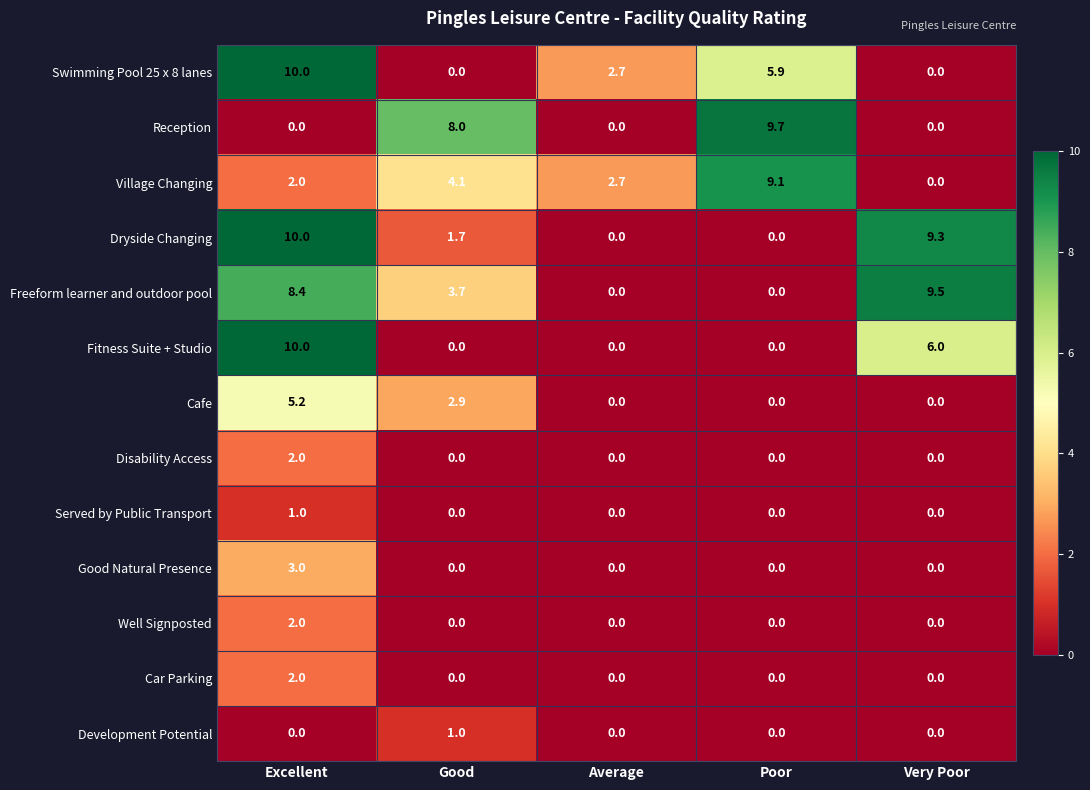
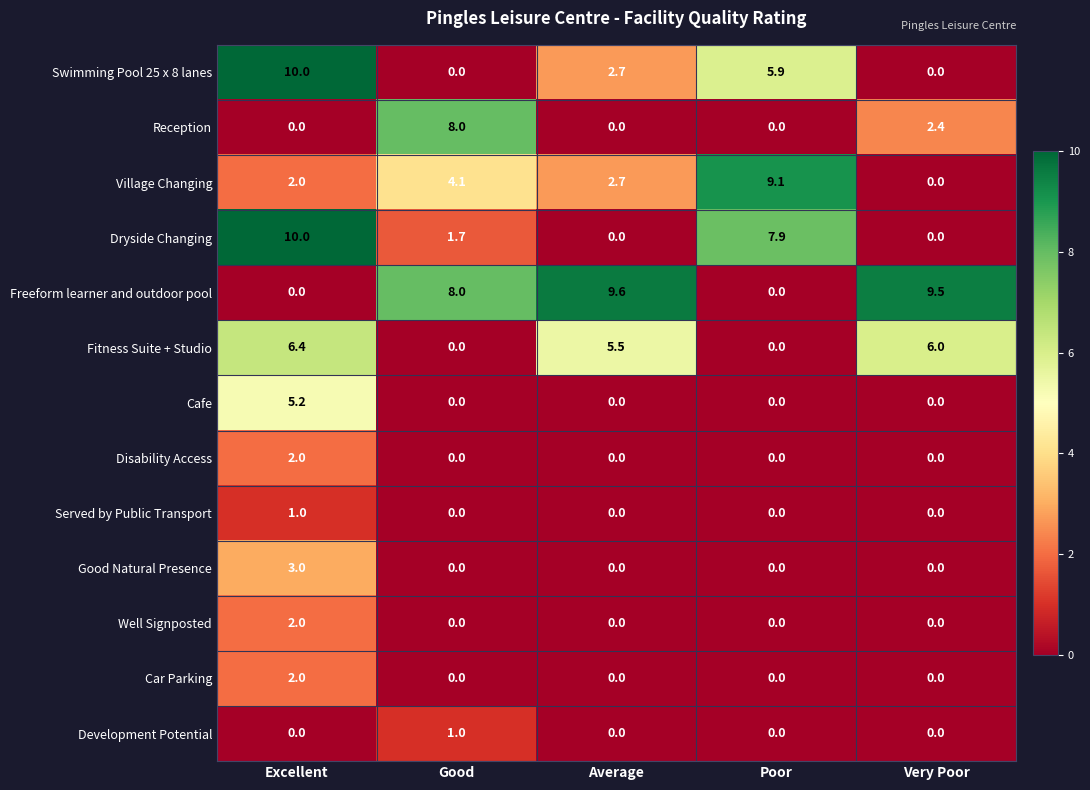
  {
    "Swimming Pool 25 x 8 lanes": {
      "Excellent": 10.0,
      "Good": 0.0,
      "Average": 2.7,
      "Poor": 5.9,
      "Very Poor": 0.0
    },
    "Reception": {
      "Excellent": 0.0,
      "Good": 8.0,
      "Average": 0.0,
-     "Poor": 9.7,
-     "Very Poor": 0.0
+     "Poor": 0.0,
+     "Very Poor": 2.4
    },
    "Village Changing": {
      "Excellent": 2.0,
      "Good": 4.1,
      "Average": 2.7,
      "Poor": 9.1,
      "Very Poor": 0.0
    },
    "Dryside Changing": {
      "Excellent": 10.0,
      "Good": 1.7,
      "Average": 0.0,
-     "Poor": 0.0,
-     "Very Poor": 9.3
+     "Poor": 7.9,
+     "Very Poor": 0.0
    },
    "Freeform learner and outdoor pool": {
-     "Excellent": 8.4,
-     "Good": 3.7,
-     "Average": 0.0,
+     "Excellent": 0.0,
+     "Good": 8.0,
+     "Average": 9.6,
      "Poor": 0.0,
      "Very Poor": 9.5
    },
    "Fitness Suite + Studio": {
-     "Excellent": 10.0,
+     "Excellent": 6.4,
      "Good": 0.0,
-     "Average": 0.0,
+     "Average": 5.5,
      "Poor": 0.0,
      "Very Poor": 6.0
    },
    "Cafe": {
      "Excellent": 5.2,
-     "Good": 2.9,
+     "Good": 0.0,
      "Average": 0.0,
      "Poor": 0.0,
      "Very Poor": 0.0
    },
    "Disability Access": {
      "Excellent": 2.0,
      "Good": 0.0,
      "Average": 0.0,
      "Poor": 0.0,
      "Very Poor": 0.0
    },
    "Served by Public Transport": {
      "Excellent": 1.0,
      "Good": 0.0,
      "Average": 0.0,
      "Poor": 0.0,
      "Very Poor": 0.0
    },
    "Good Natural Presence": {
      "Excellent": 3.0,
      "Good": 0.0,
      "Average": 0.0,
      "Poor": 0.0,
      "Very Poor": 0.0
    },
    "Well Signposted": {
      "Excellent": 2.0,
      "Good": 0.0,
      "Average": 0.0,
      "Poor": 0.0,
      "Very Poor": 0.0
    },
    "Car Parking": {
      "Excellent": 2.0,
      "Good": 0.0,
      "Average": 0.0,
      "Poor": 0.0,
      "Very Poor": 0.0
    },
    "Development Potential": {
      "Excellent": 0.0,
      "Good": 1.0,
      "Average": 0.0,
      "Poor": 0.0,
      "Very Poor": 0.0
    }
  }
